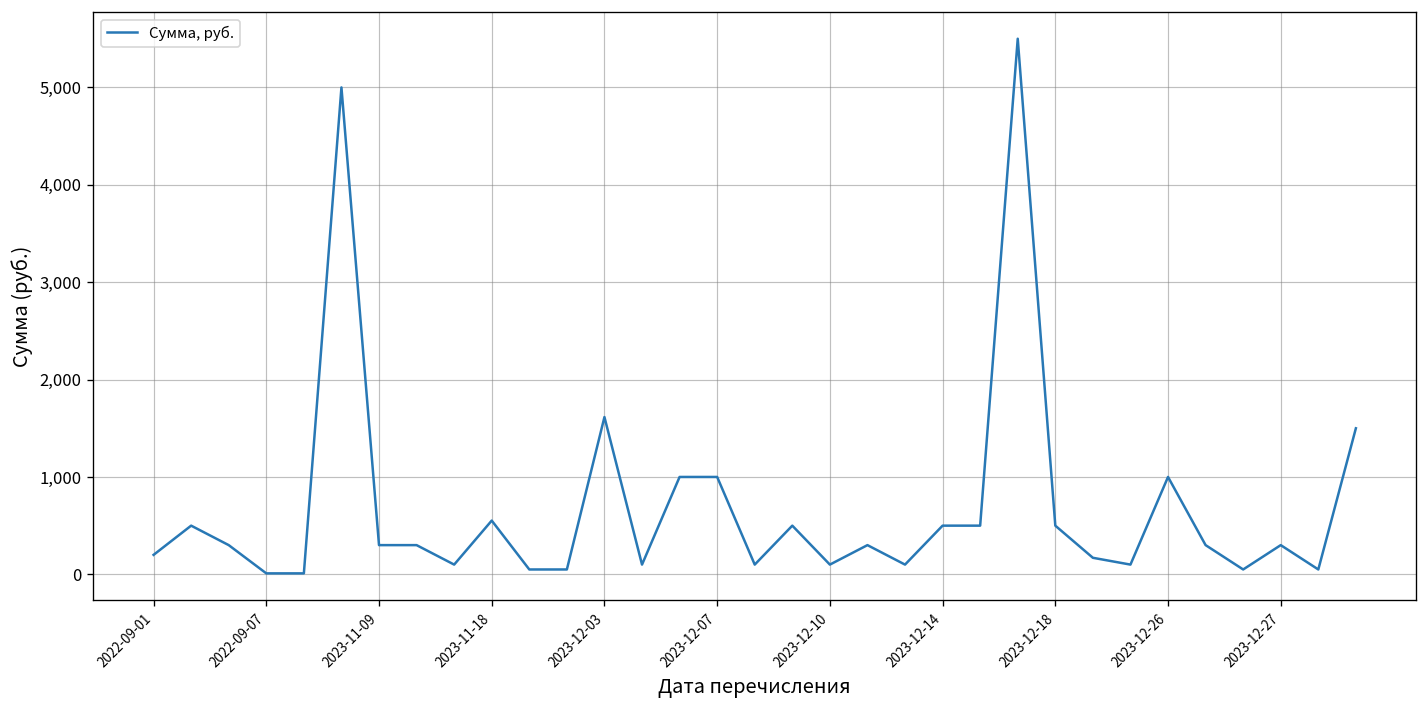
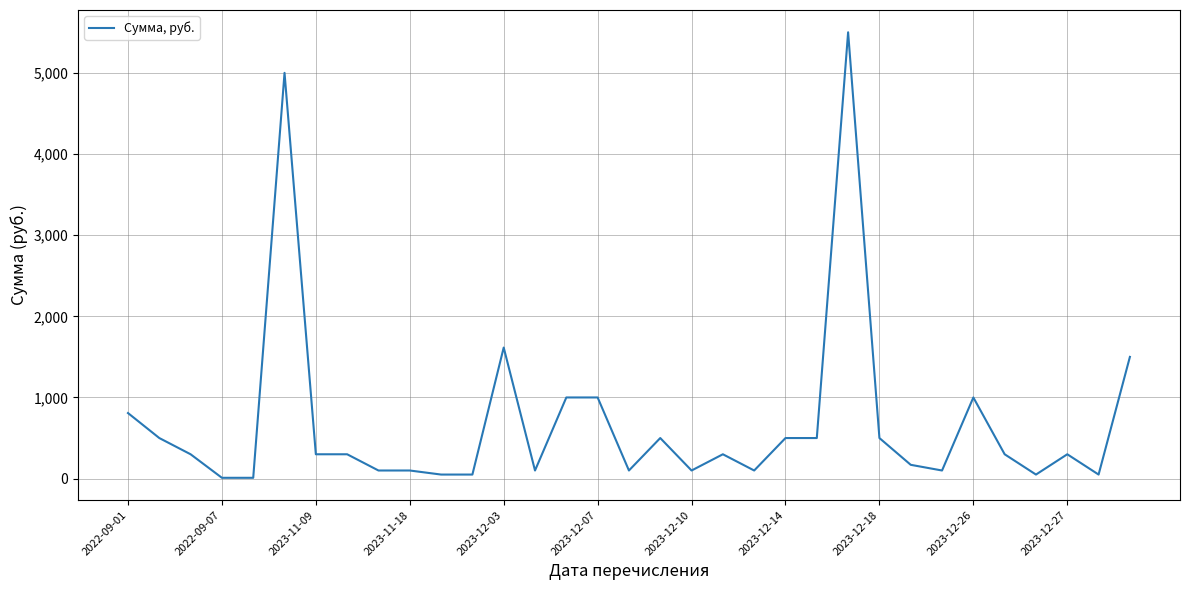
  {
-   "2022-09-01": "200",
+   "2022-09-01": "800",
    "2022-09-07": "0",
-   "2023-11-18": "600",
+   "2023-11-18": "100",
    "2023-12-03": "1,600",
    "2023-12-10": "100"
  }
